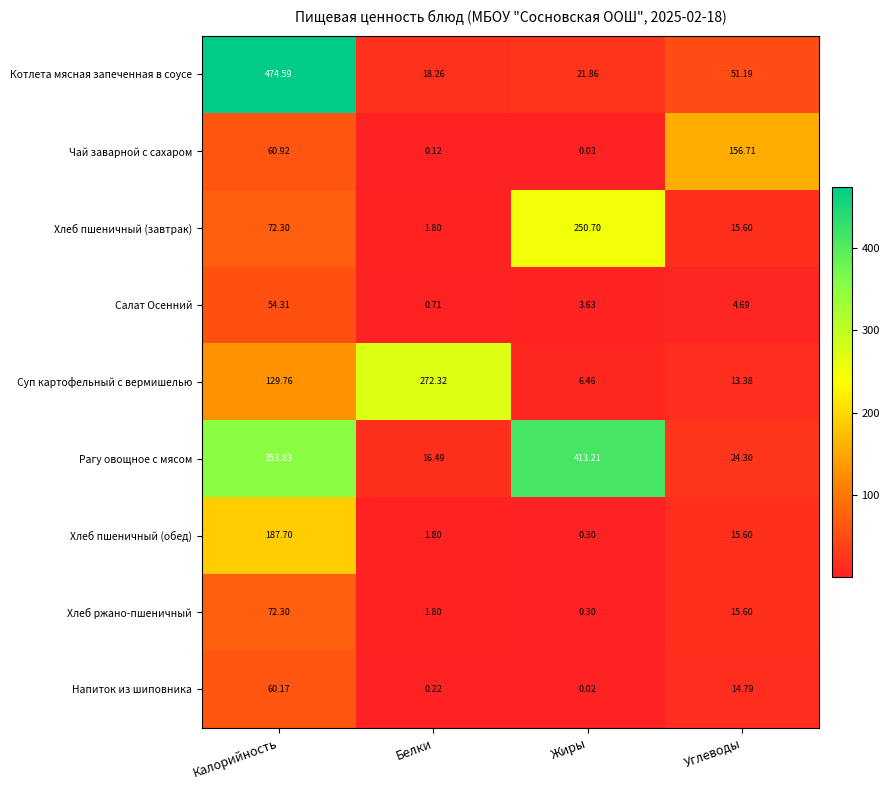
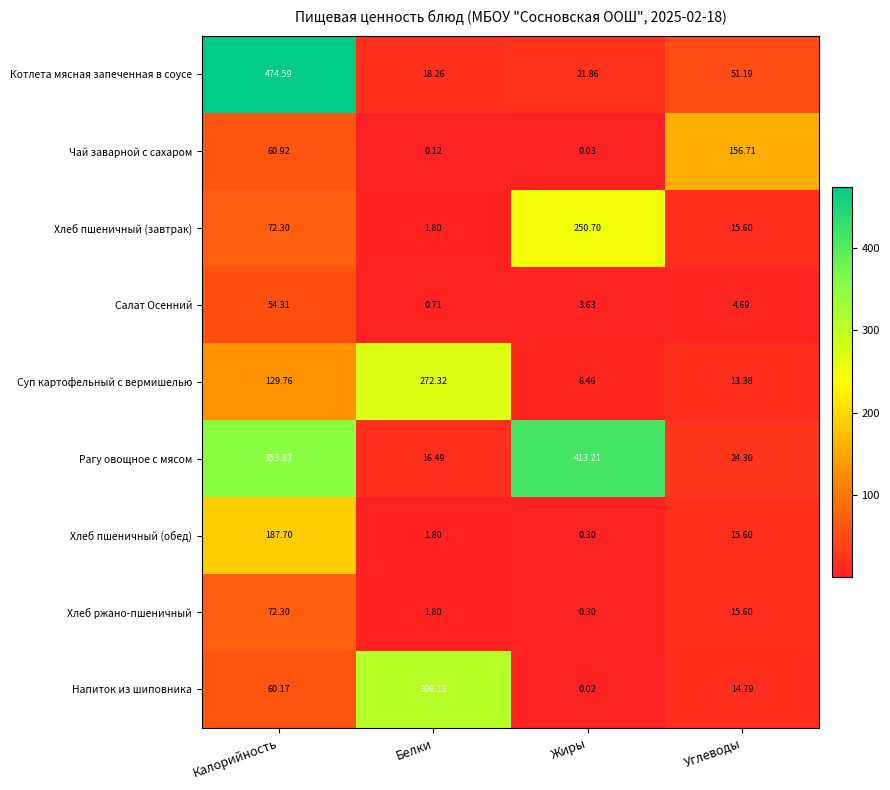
  {
    "Котлета мясная запеченная в соусе": {
      "Калорийность": 474.59,
      "Белки": 18.26,
      "Жиры": 21.86,
      "Углеводы": 51.19
    },
    "Чай заварной с сахаром": {
      "Калорийность": 60.92,
      "Белки": 0.12,
      "Жиры": 0.03,
      "Углеводы": 156.71
    },
    "Хлеб пшеничный (завтрак)": {
      "Калорийность": 72.30,
      "Белки": 1.80,
      "Жиры": 250.70,
      "Углеводы": 15.60
    },
    "Салат Осенний": {
      "Калорийность": 54.31,
      "Белки": 0.71,
      "Жиры": 3.63,
      "Углеводы": 4.69
    },
    "Суп картофельный с вермишелью": {
      "Калорийность": 129.76,
      "Белки": 272.32,
      "Жиры": 6.46,
      "Углеводы": 13.38
    },
    "Рагу овощное с мясом": {
      "Калорийность": 353.83,
      "Белки": 16.49,
      "Жиры": 413.21,
      "Углеводы": 24.30
    },
    "Хлеб пшеничный (обед)": {
      "Калорийность": 187.70,
      "Белки": 1.80,
      "Жиры": 0.30,
      "Углеводы": 15.60
    },
    "Хлеб ржано-пшеничный": {
      "Калорийность": 72.30,
      "Белки": 1.80,
      "Жиры": 0.30,
      "Углеводы": 15.60
    },
    "Напиток из шиповника": {
      "Калорийность": 60.17,
-     "Белки": 0.22,
+     "Белки": 309.18,
      "Жиры": 0.02,
      "Углеводы": 14.79
    }
  }
